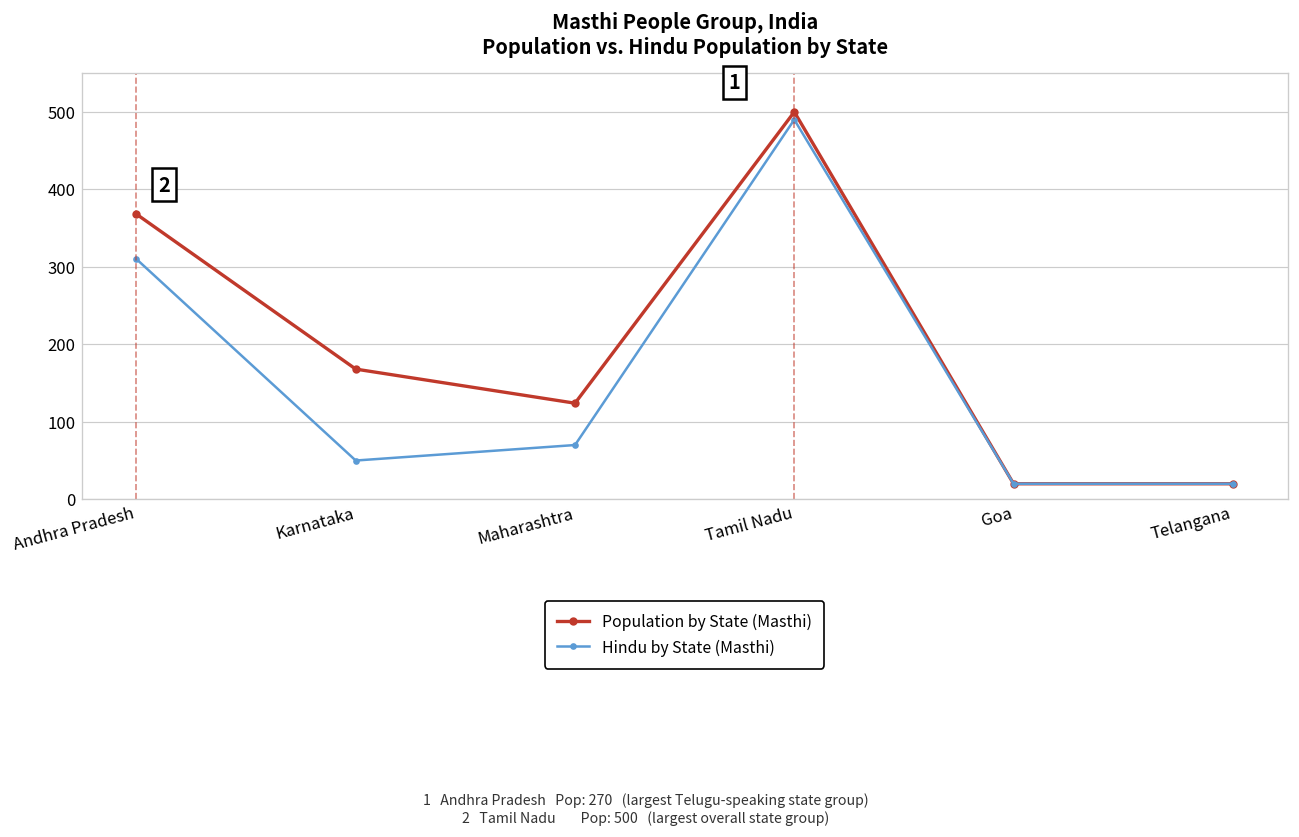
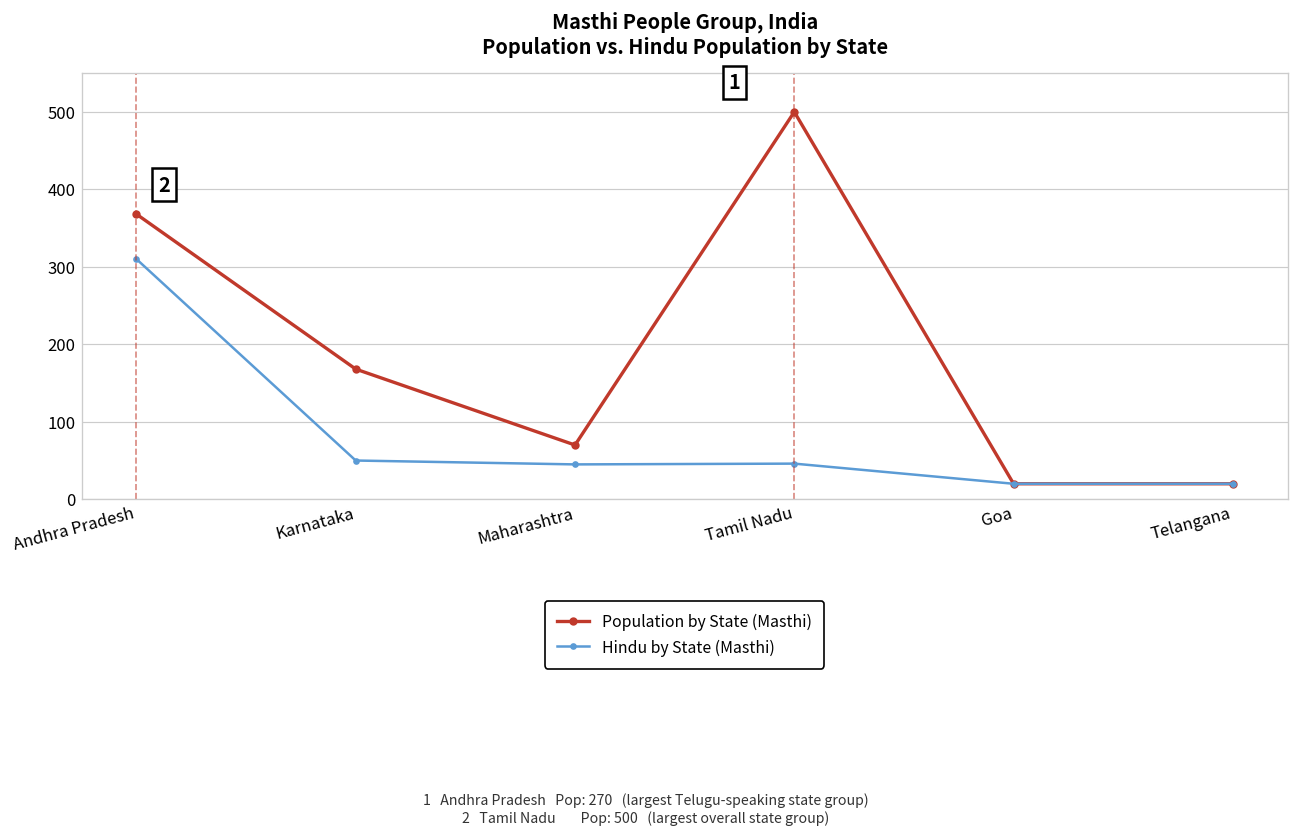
  {
    "Population by State (Masthi)": {
      "Karnataka": 170,
-     "Maharashtra": 120,
+     "Maharashtra": 70,
      "Tamil Nadu": 500
    },
    "Hindu by State (Masthi)": {
      "Andhra Pradesh": 310,
      "Karnataka": 50,
-     "Maharashtra": 70,
-     "Tamil Nadu": 490
+     "Maharashtra": 50,
+     "Tamil Nadu": 50
    }
  }
